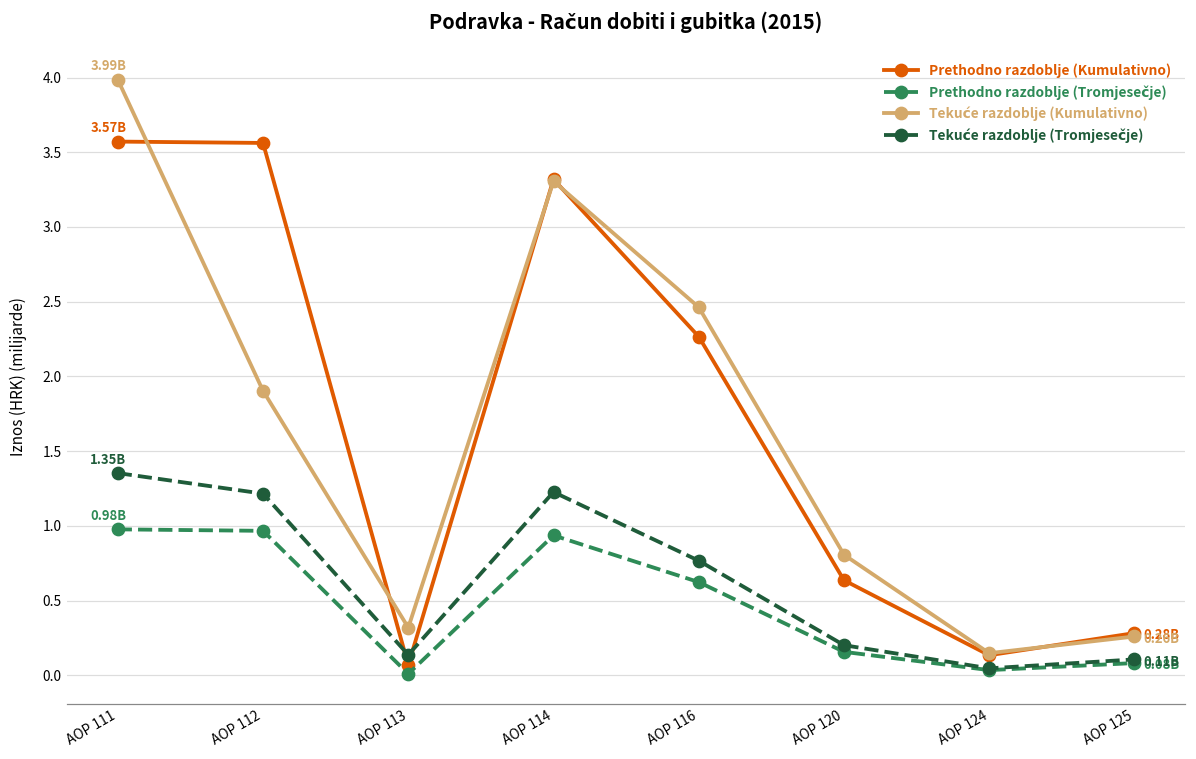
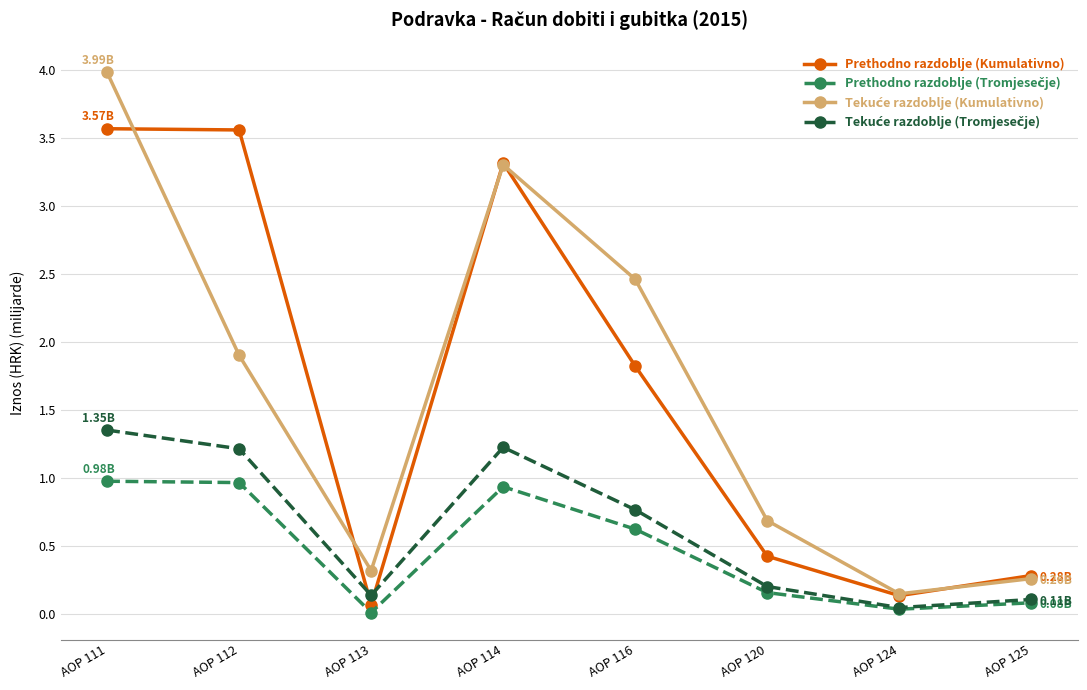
  {
    "Prethodno razdoblje (Kumulativno)": {
      "AOP 112": 3.56,
      "AOP 113": 0.07,
-     "AOP 116": 2.27,
-     "AOP 120": 0.64
+     "AOP 116": 1.82,
+     "AOP 120": 0.42
    },
    "Tekuće razdoblje (Kumulativno)": {
      "AOP 112": 1.90,
      "AOP 113": 0.32,
      "AOP 116": 2.46,
-     "AOP 120": 0.81
+     "AOP 120": 0.69
    }
  }
